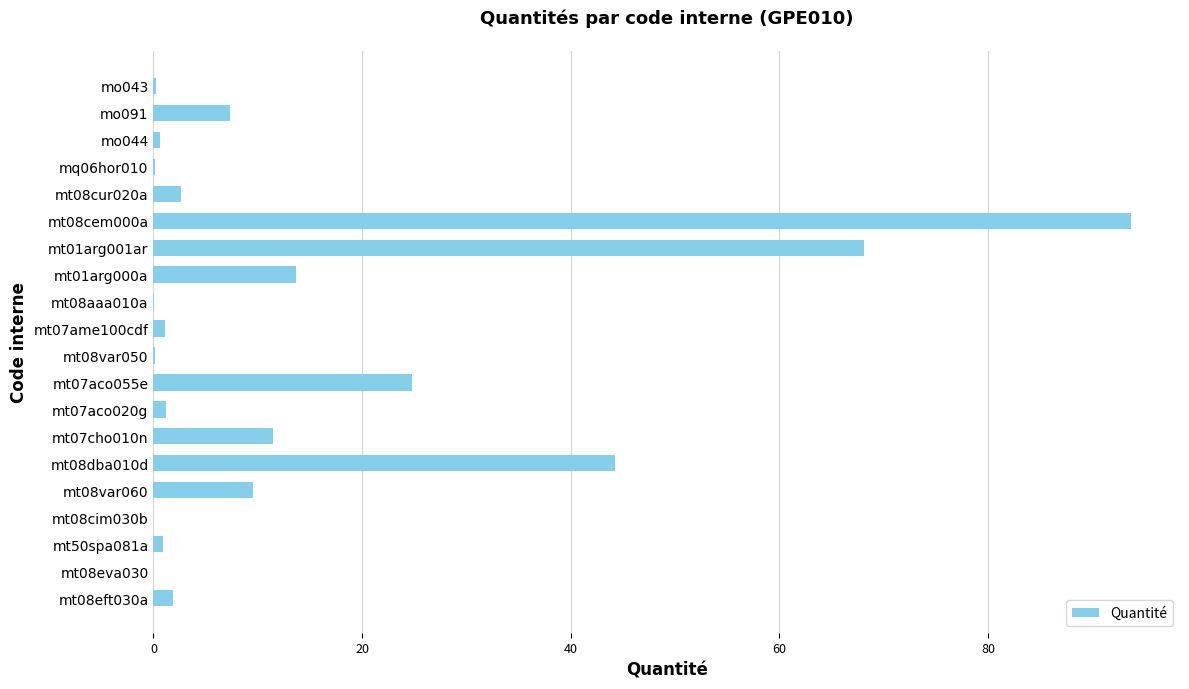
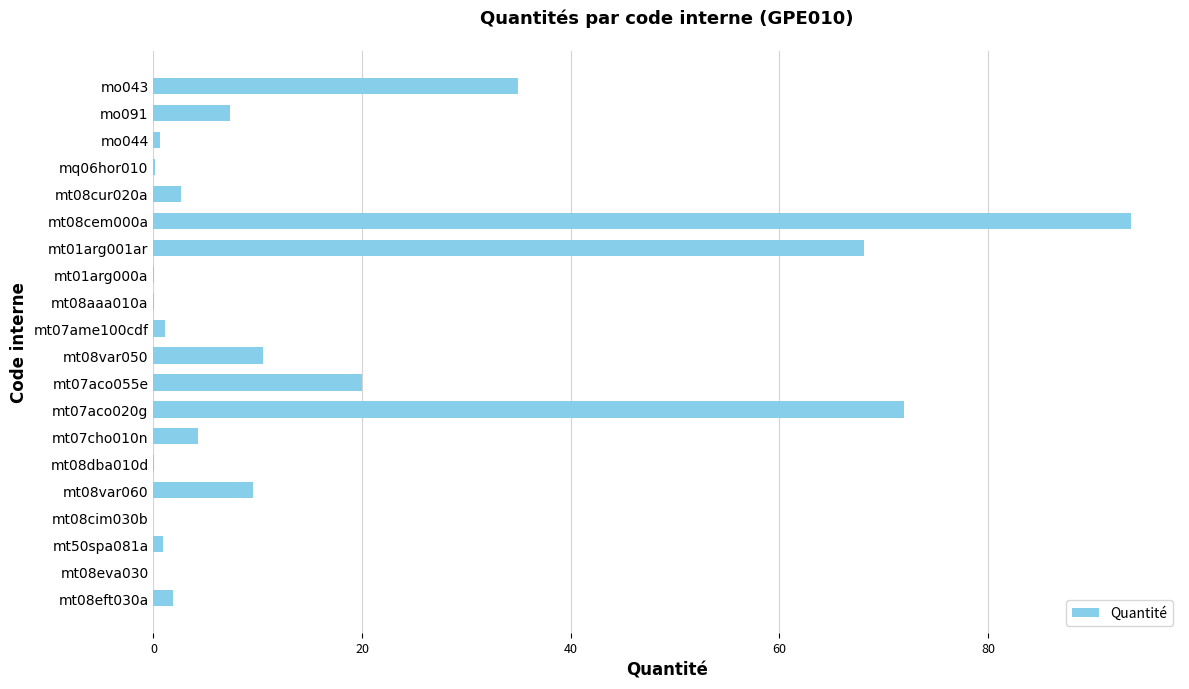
  {
-   "mo043": 0.3,
+   "mo043": 34.9,
    "mo091": 7.4,
    "mo044": 0.6,
    "mt08cur020a": 2.7,
    "mt08cem000a": 93.7,
    "mt01arg001ar": 68.1,
-   "mt01arg000a": 13.7,
+   "mt01arg000a": 0.1,
    "mt07ame100cdf": 1.1,
-   "mt08var050": 0.2,
-   "mt07aco055e": 24.8,
-   "mt07aco020g": 1.2,
-   "mt07cho010n": 11.5,
-   "mt08dba010d": 44.3,
+   "mt08var050": 10.5,
+   "mt07aco055e": 20.0,
+   "mt07aco020g": 71.9,
+   "mt07cho010n": 4.2,
+   "mt08dba010d": 0.0,
    "mt08var060": 9.5,
    "mt50spa081a": 0.9,
    "mt08eft030a": 1.9
  }
